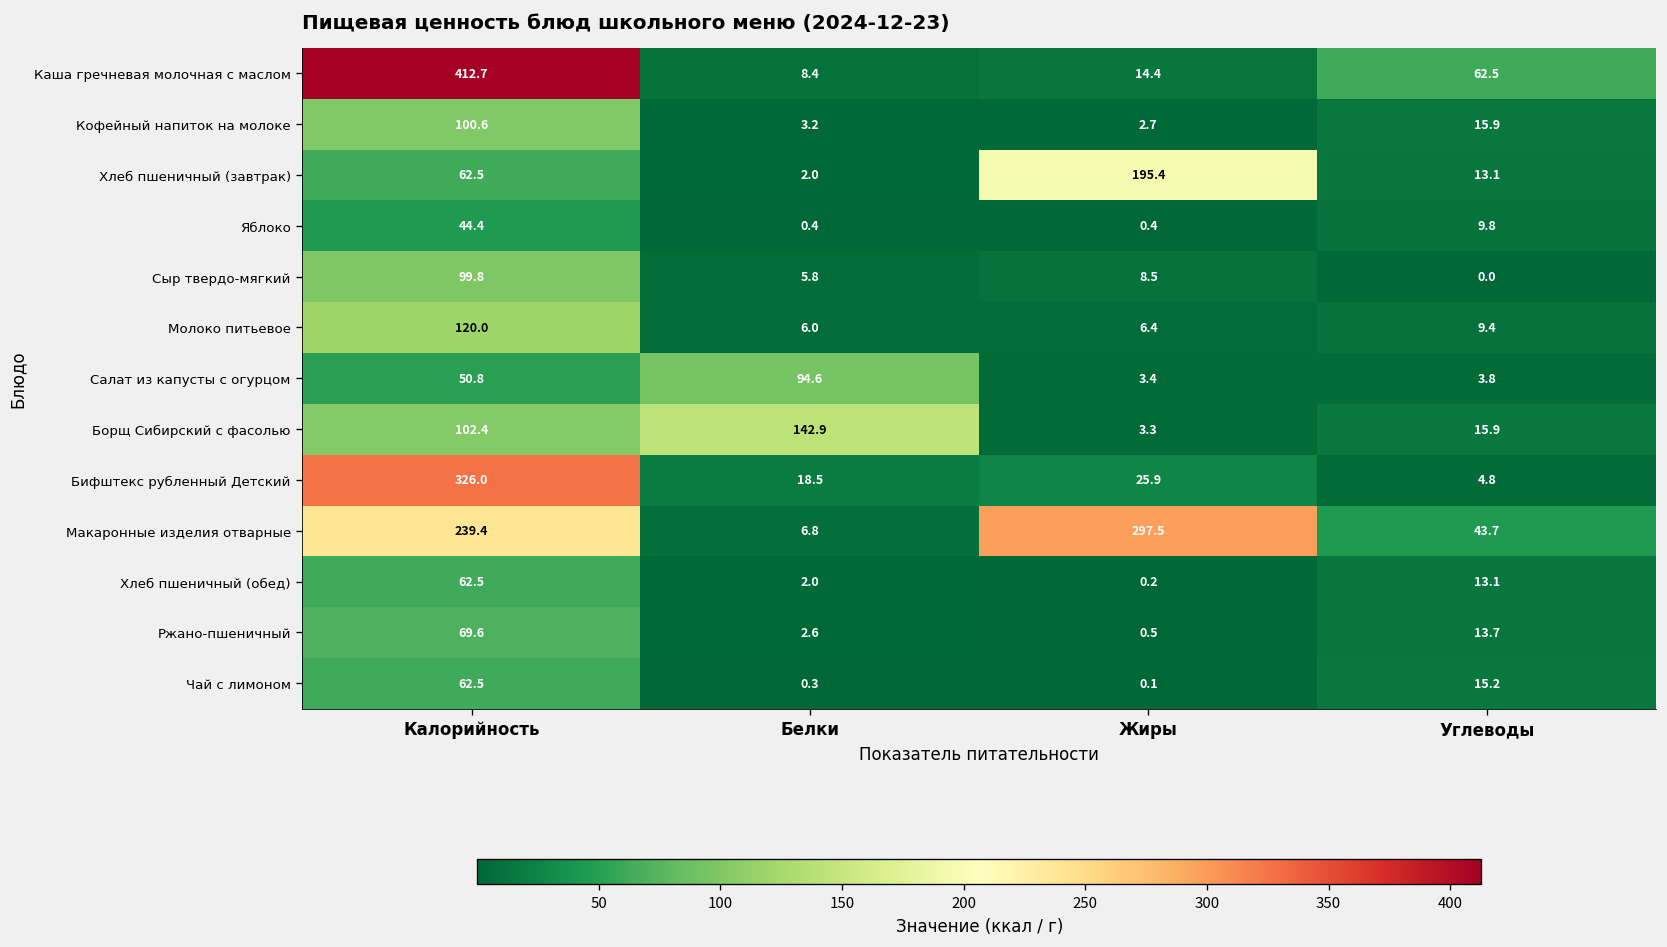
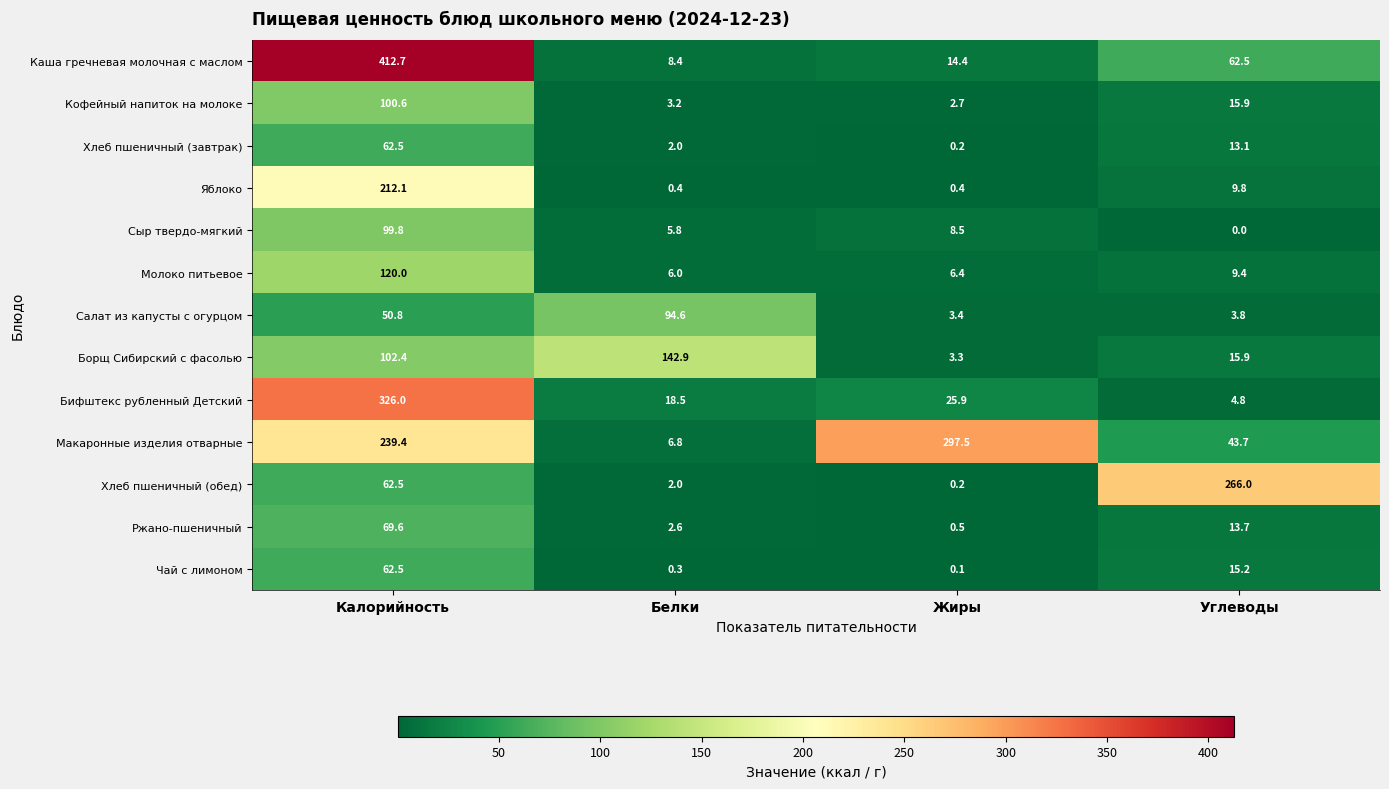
  {
    "Каша гречневая молочная с маслом": {
      "Калорийность": 412.7,
      "Белки": 8.4,
      "Жиры": 14.4,
      "Углеводы": 62.5
    },
    "Кофейный напиток на молоке": {
      "Калорийность": 100.6,
      "Белки": 3.2,
      "Жиры": 2.7,
      "Углеводы": 15.9
    },
    "Хлеб пшеничный (завтрак)": {
      "Калорийность": 62.5,
      "Белки": 2.0,
-     "Жиры": 195.4,
+     "Жиры": 0.2,
      "Углеводы": 13.1
    },
    "Яблоко": {
-     "Калорийность": 44.4,
+     "Калорийность": 212.1,
      "Белки": 0.4,
      "Жиры": 0.4,
      "Углеводы": 9.8
    },
    "Сыр твердо-мягкий": {
      "Калорийность": 99.8,
      "Белки": 5.8,
      "Жиры": 8.5,
      "Углеводы": 0.0
    },
    "Молоко питьевое": {
      "Калорийность": 120.0,
      "Белки": 6.0,
      "Жиры": 6.4,
      "Углеводы": 9.4
    },
    "Салат из капусты с огурцом": {
      "Калорийность": 50.8,
      "Белки": 94.6,
      "Жиры": 3.4,
      "Углеводы": 3.8
    },
    "Борщ Сибирский с фасолью": {
      "Калорийность": 102.4,
      "Белки": 142.9,
      "Жиры": 3.3,
      "Углеводы": 15.9
    },
    "Бифштекс рубленный Детский": {
      "Калорийность": 326.0,
      "Белки": 18.5,
      "Жиры": 25.9,
      "Углеводы": 4.8
    },
    "Макаронные изделия отварные": {
      "Калорийность": 239.4,
      "Белки": 6.8,
      "Жиры": 297.5,
      "Углеводы": 43.7
    },
    "Хлеб пшеничный (обед)": {
      "Калорийность": 62.5,
      "Белки": 2.0,
      "Жиры": 0.2,
-     "Углеводы": 13.1
+     "Углеводы": 266.0
    },
    "Ржано-пшеничный": {
      "Калорийность": 69.6,
      "Белки": 2.6,
      "Жиры": 0.5,
      "Углеводы": 13.7
    },
    "Чай с лимоном": {
      "Калорийность": 62.5,
      "Белки": 0.3,
      "Жиры": 0.1,
      "Углеводы": 15.2
    }
  }
